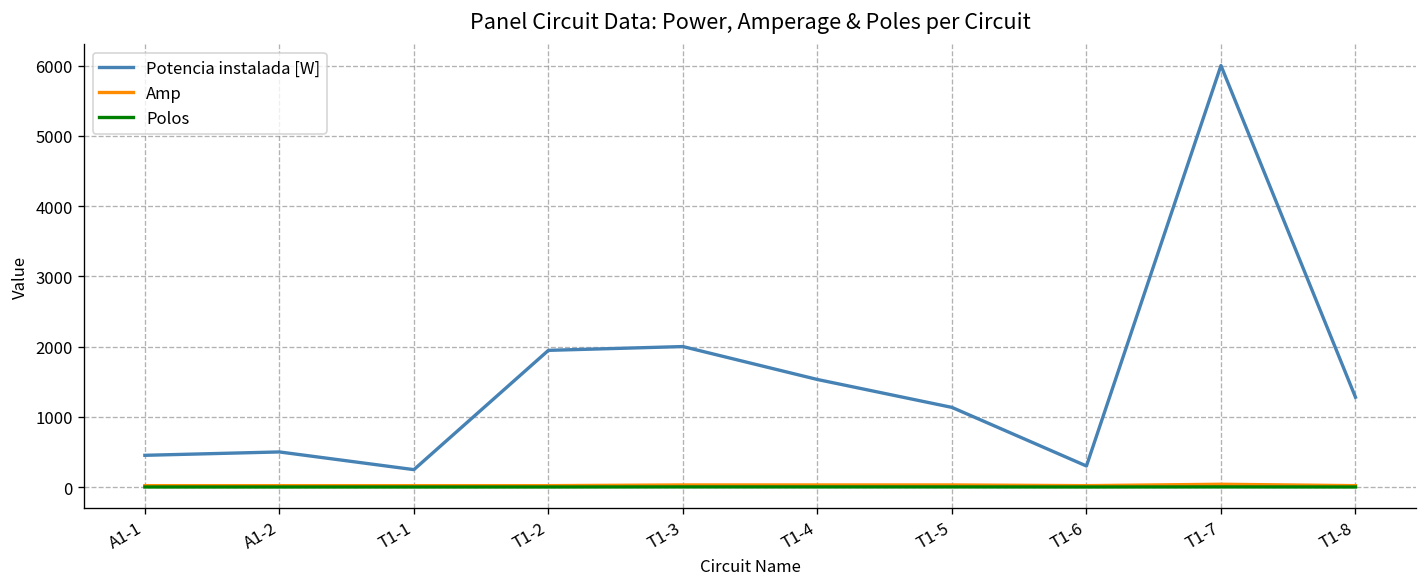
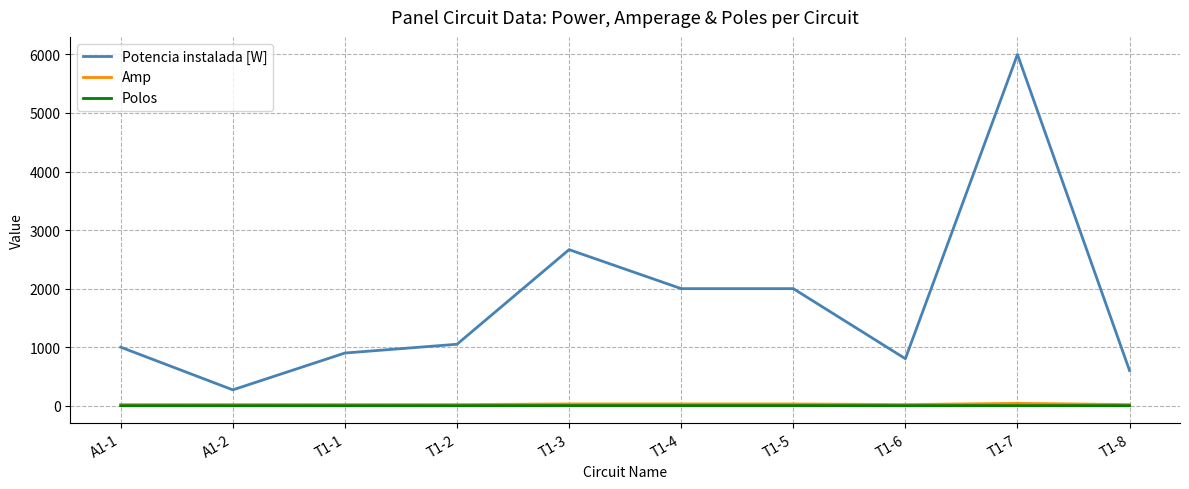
  {
    "Potencia instalada [W]": {
-     "A1-1": 500,
-     "A1-2": 500,
-     "T1-1": 200,
-     "T1-2": 1900,
-     "T1-3": 2000,
-     "T1-4": 1500,
-     "T1-5": 1100,
-     "T1-6": 300,
+     "A1-1": 1000,
+     "A1-2": 300,
+     "T1-1": 900,
+     "T1-2": 1100,
+     "T1-3": 2700,
+     "T1-4": 2000,
+     "T1-5": 2000,
+     "T1-6": 800,
      "T1-7": 6000,
-     "T1-8": 1300
+     "T1-8": 600
    }
  }
